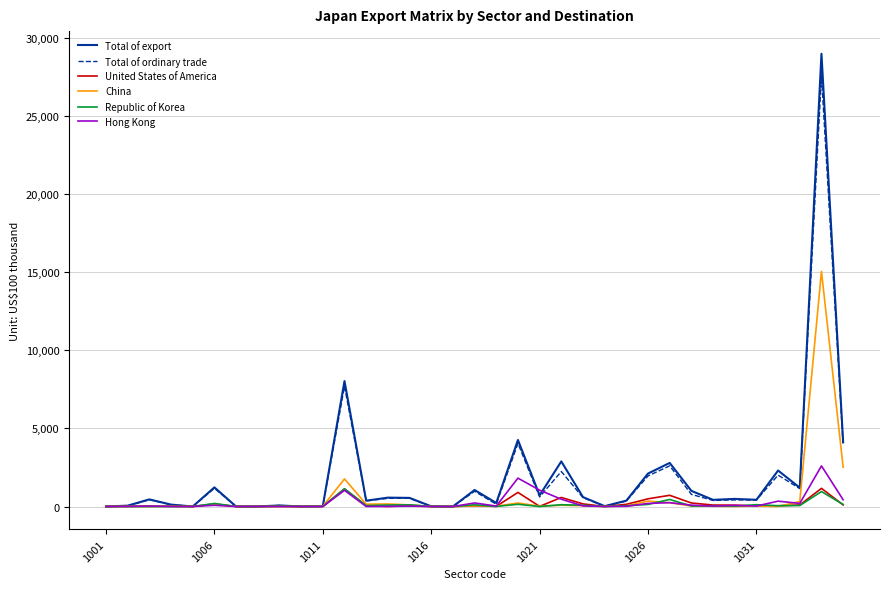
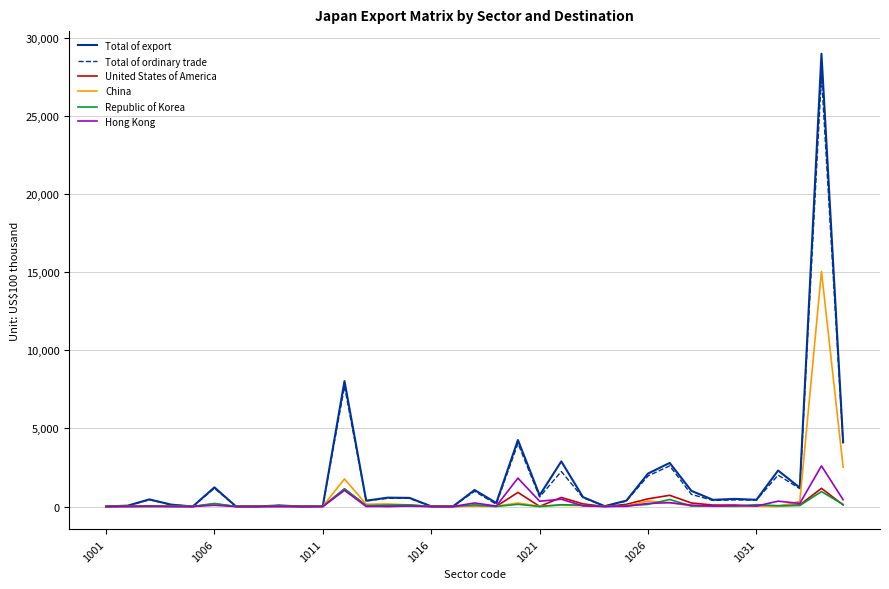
  {
    "Hong Kong": {
-     "1021": "1,000"
+     "1021": "300"
    }
  }
